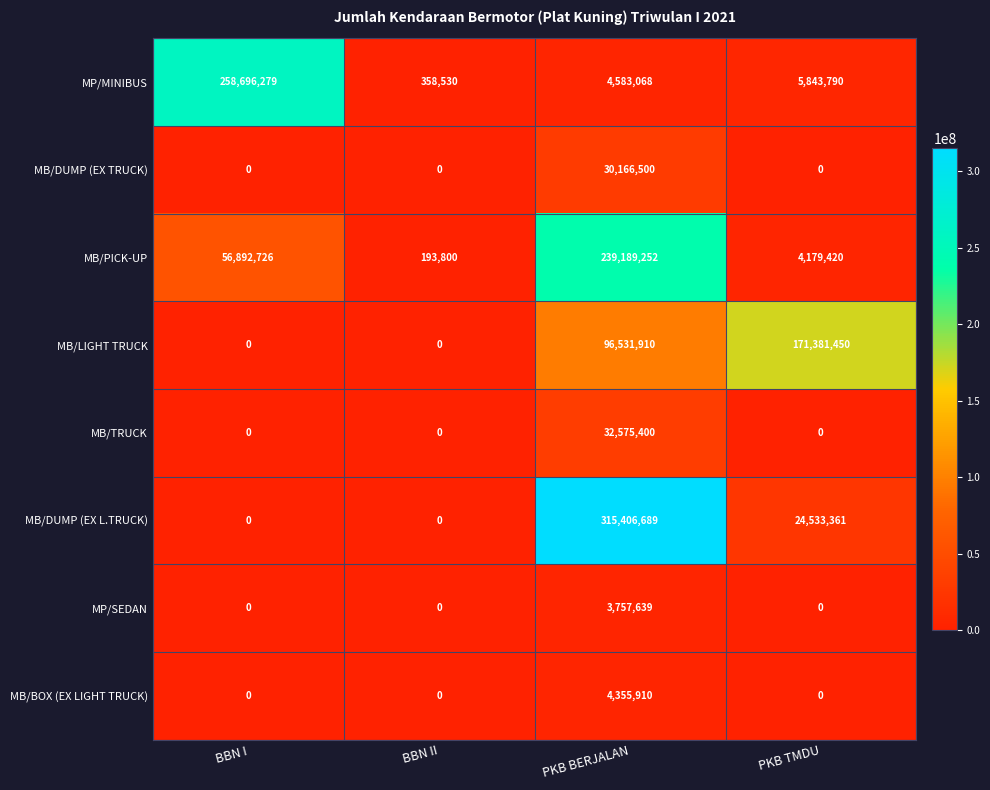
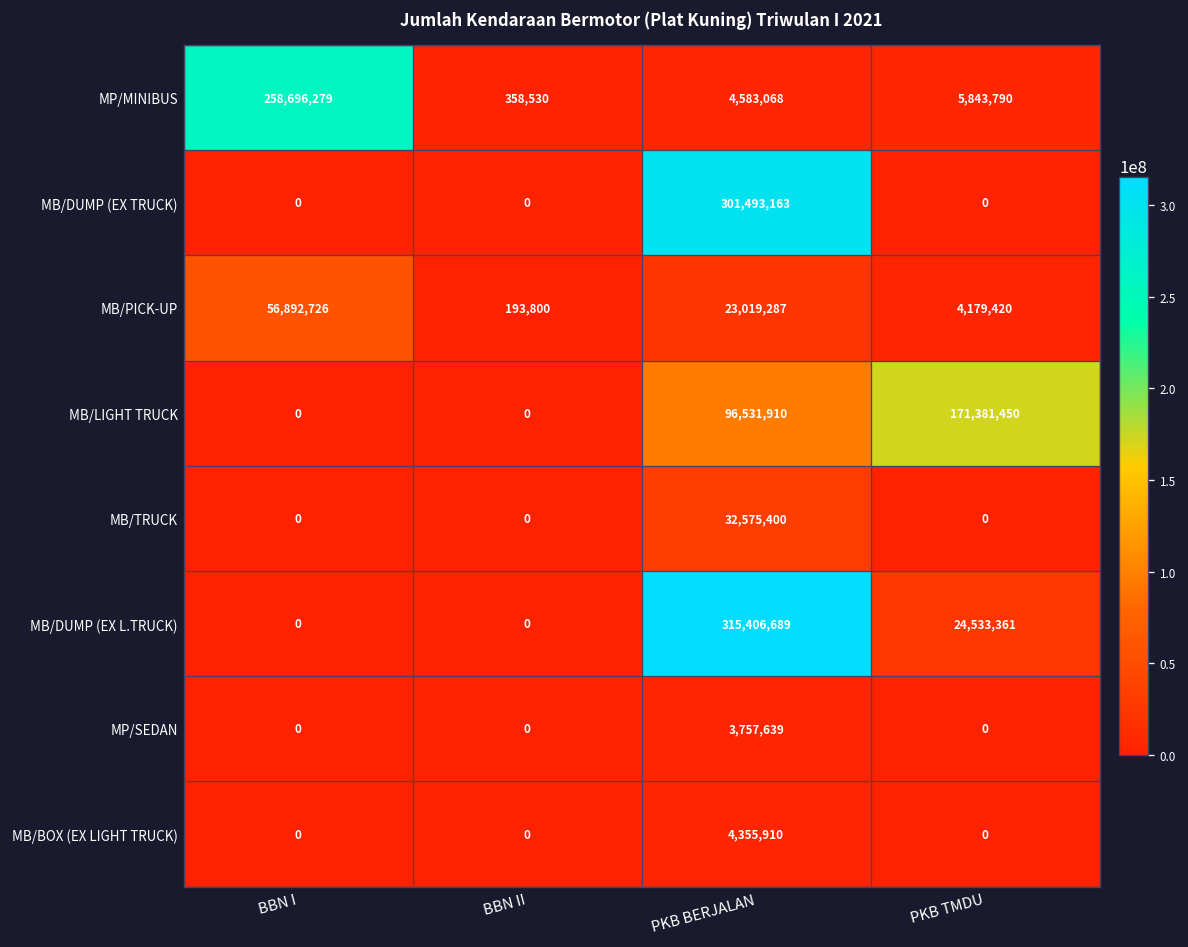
  {
    "MP/MINIBUS": {
      "BBN I": "258,696,279",
      "BBN II": "358,530",
      "PKB BERJALAN": "4,583,068",
      "PKB TMDU": "5,843,790"
    },
    "MB/DUMP (EX TRUCK)": {
      "BBN I": "0",
      "BBN II": "0",
-     "PKB BERJALAN": "30,166,500",
+     "PKB BERJALAN": "301,493,163",
      "PKB TMDU": "0"
    },
    "MB/PICK-UP": {
      "BBN I": "56,892,726",
      "BBN II": "193,800",
-     "PKB BERJALAN": "239,189,252",
+     "PKB BERJALAN": "23,019,287",
      "PKB TMDU": "4,179,420"
    },
    "MB/LIGHT TRUCK": {
      "BBN I": "0",
      "BBN II": "0",
      "PKB BERJALAN": "96,531,910",
      "PKB TMDU": "171,381,450"
    },
    "MB/TRUCK": {
      "BBN I": "0",
      "BBN II": "0",
      "PKB BERJALAN": "32,575,400",
      "PKB TMDU": "0"
    },
    "MB/DUMP (EX L.TRUCK)": {
      "BBN I": "0",
      "BBN II": "0",
      "PKB BERJALAN": "315,406,689",
      "PKB TMDU": "24,533,361"
    },
    "MP/SEDAN": {
      "BBN I": "0",
      "BBN II": "0",
      "PKB BERJALAN": "3,757,639",
      "PKB TMDU": "0"
    },
    "MB/BOX (EX LIGHT TRUCK)": {
      "BBN I": "0",
      "BBN II": "0",
      "PKB BERJALAN": "4,355,910",
      "PKB TMDU": "0"
    }
  }
